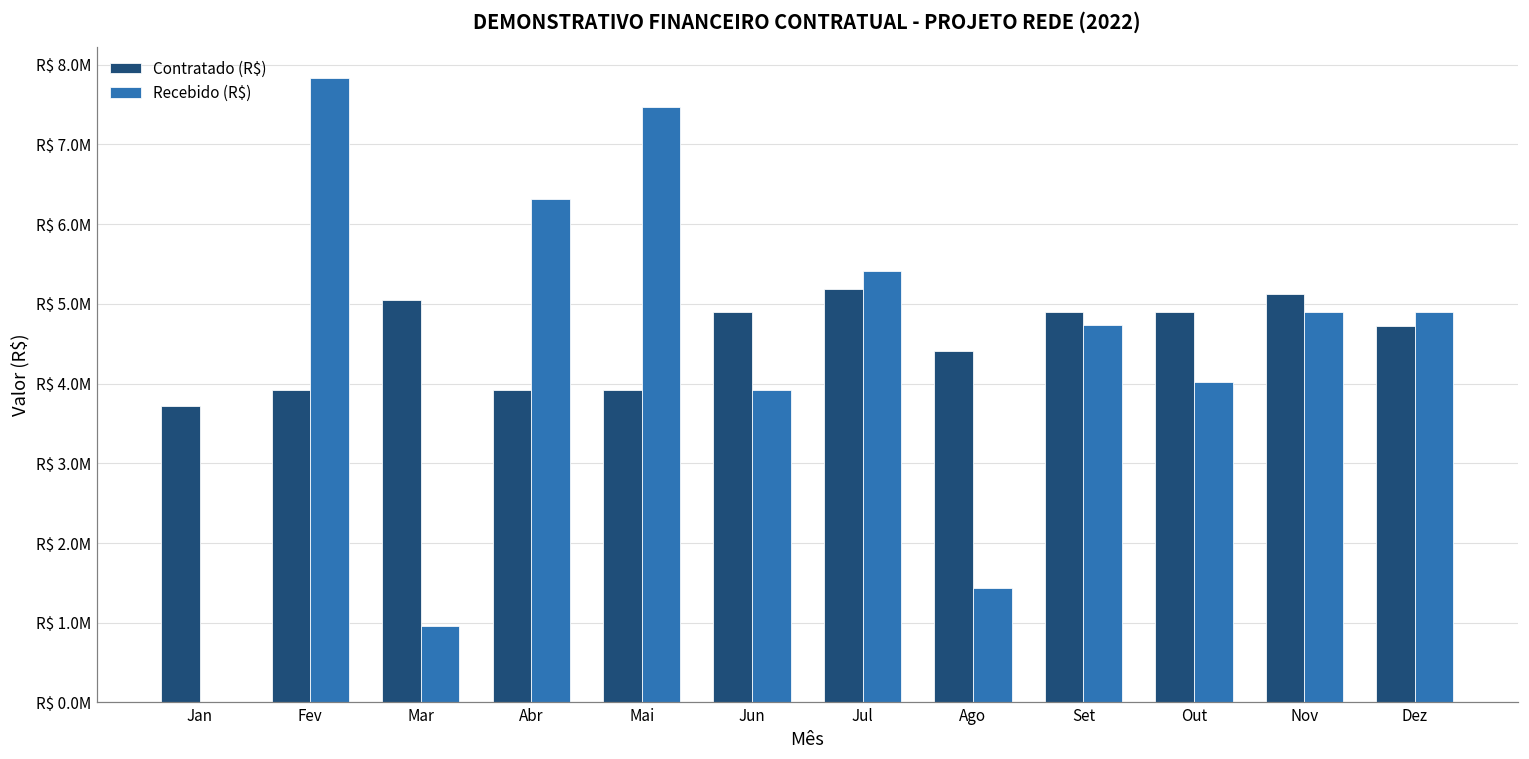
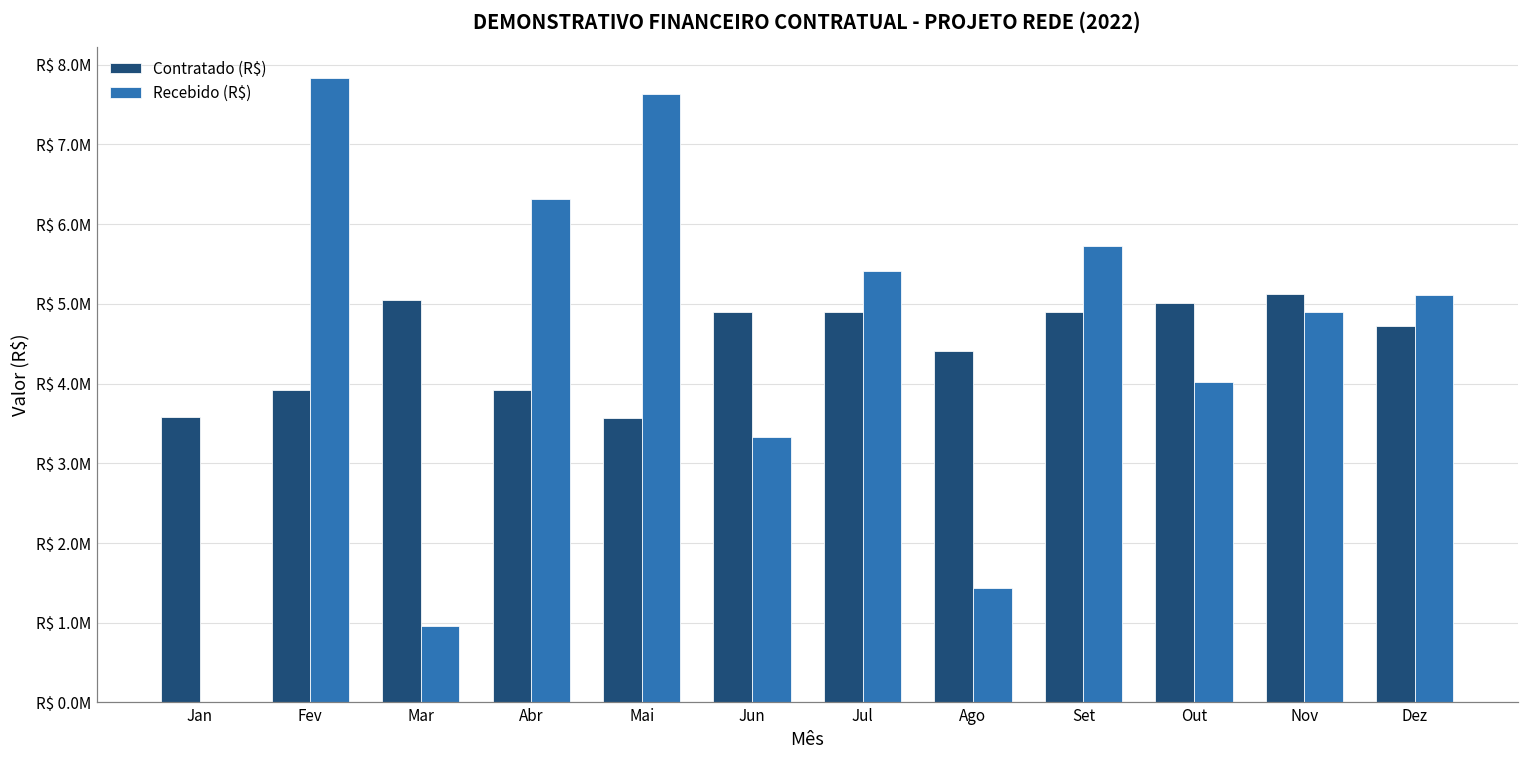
  {
    "Contratado (R$)": {
-     "Jan": "R$ 3700000",
+     "Jan": "R$ 3600000",
      "Fev": "R$ 3900000",
      "Mar": "R$ 5100000",
      "Abr": "R$ 3900000",
-     "Mai": "R$ 3900000",
+     "Mai": "R$ 3600000",
      "Jun": "R$ 4900000",
-     "Jul": "R$ 5200000",
+     "Jul": "R$ 4900000",
      "Ago": "R$ 4400000",
      "Set": "R$ 4900000",
-     "Out": "R$ 4900000",
+     "Out": "R$ 5000000",
      "Nov": "R$ 5100000",
      "Dez": "R$ 4700000"
    },
    "Recebido (R$)": {
      "Jan": "R$ 0",
      "Fev": "R$ 7800000",
      "Mar": "R$ 1000000",
      "Abr": "R$ 6300000",
-     "Mai": "R$ 7500000",
-     "Jun": "R$ 3900000",
+     "Mai": "R$ 7600000",
+     "Jun": "R$ 3300000",
      "Jul": "R$ 5400000",
      "Ago": "R$ 1400000",
-     "Set": "R$ 4700000",
+     "Set": "R$ 5700000",
      "Out": "R$ 4000000",
      "Nov": "R$ 4900000",
-     "Dez": "R$ 4900000"
+     "Dez": "R$ 5100000"
    }
  }
